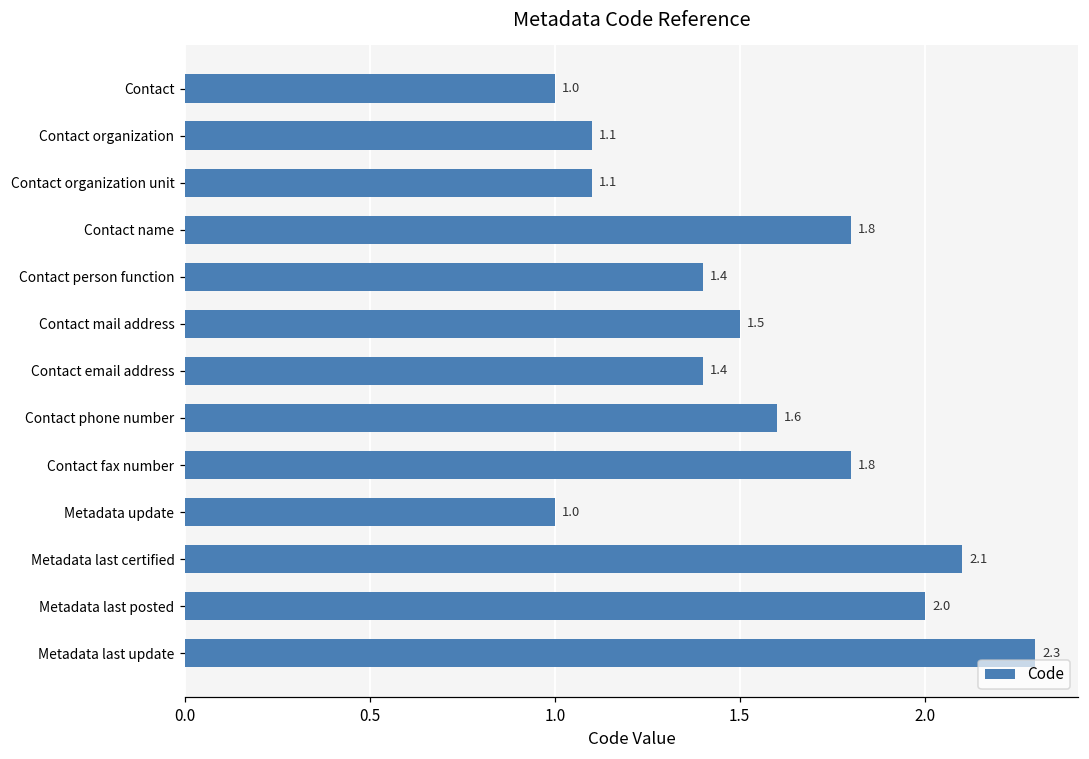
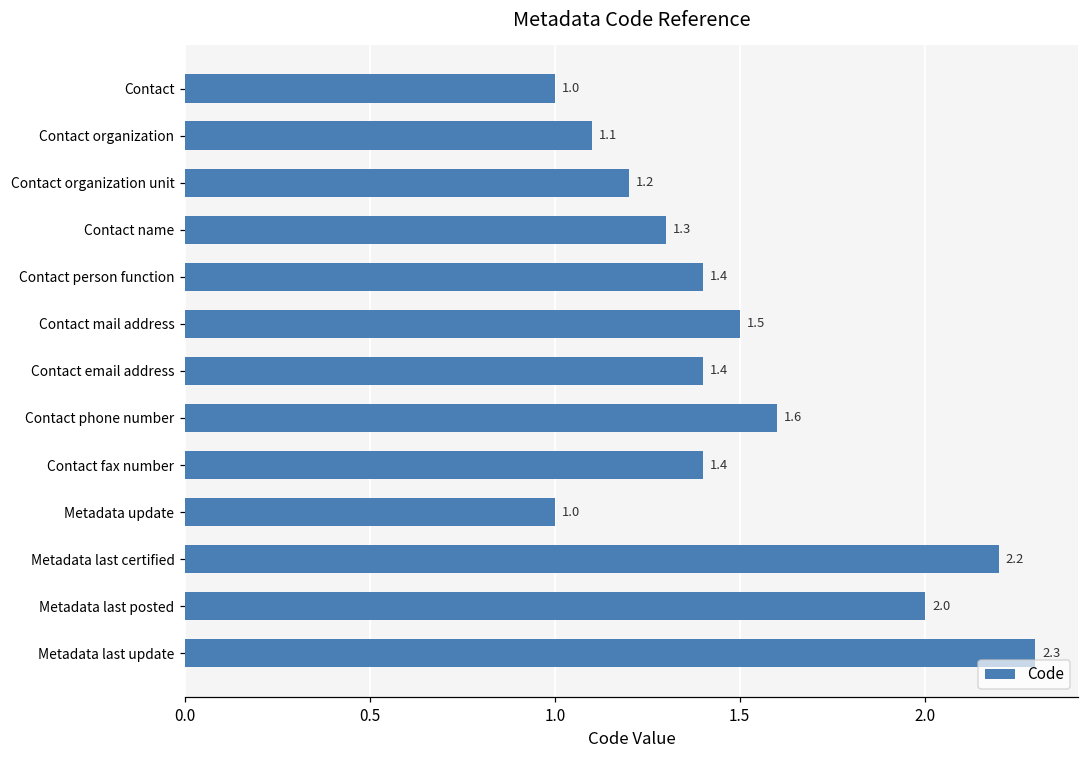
  {
    "Contact": 1.0,
    "Contact organization": 1.1,
-   "Contact organization unit": 1.1,
-   "Contact name": 1.8,
+   "Contact organization unit": 1.2,
+   "Contact name": 1.3,
    "Contact person function": 1.4,
    "Contact mail address": 1.5,
    "Contact email address": 1.4,
    "Contact phone number": 1.6,
-   "Contact fax number": 1.8,
+   "Contact fax number": 1.4,
    "Metadata update": 1.0,
-   "Metadata last certified": 2.1,
+   "Metadata last certified": 2.2,
    "Metadata last posted": 2.0,
    "Metadata last update": 2.3
  }
